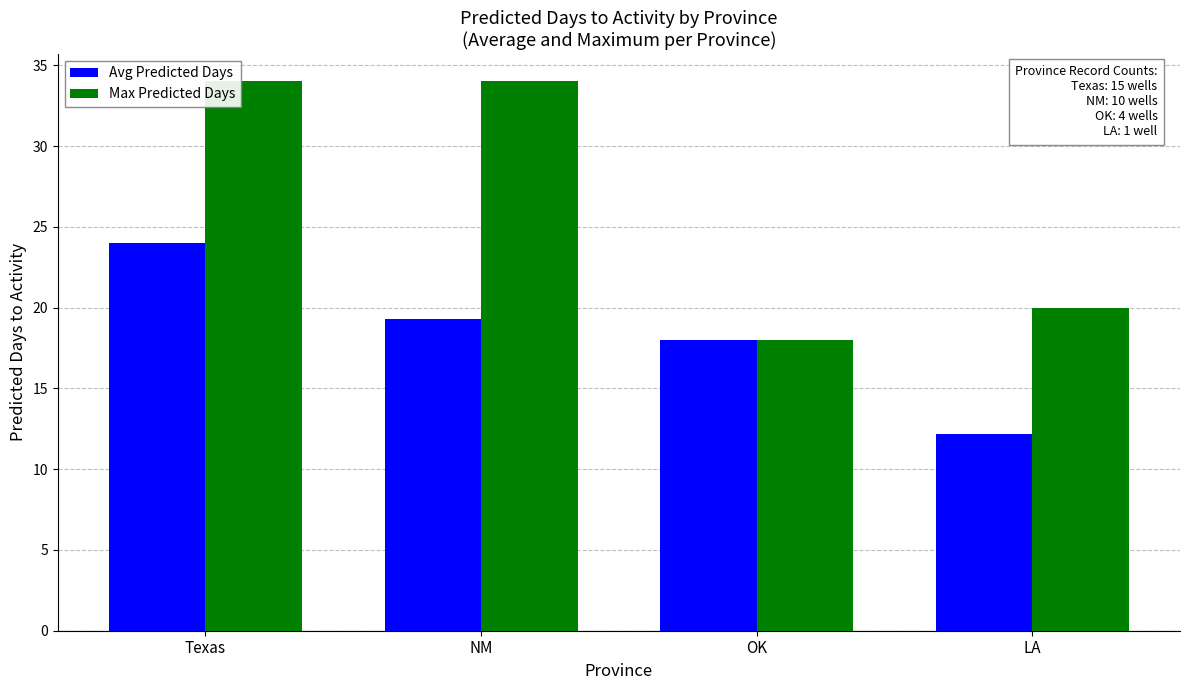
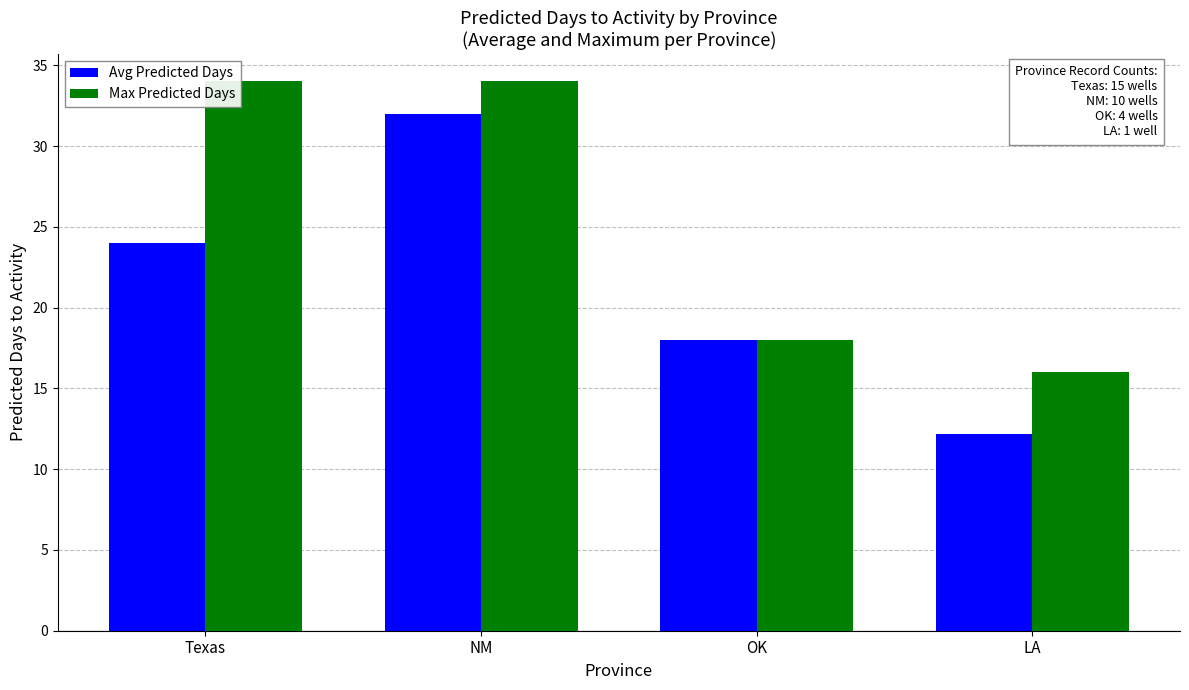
  {
    "Avg Predicted Days": {
      "Texas": 24.0,
-     "NM": 19.3,
+     "NM": 32.0,
      "OK": 18.0,
      "LA": 12.2
    },
    "Max Predicted Days": {
      "Texas": 34,
      "NM": 34,
      "OK": 18,
-     "LA": 20
+     "LA": 16
    }
  }
